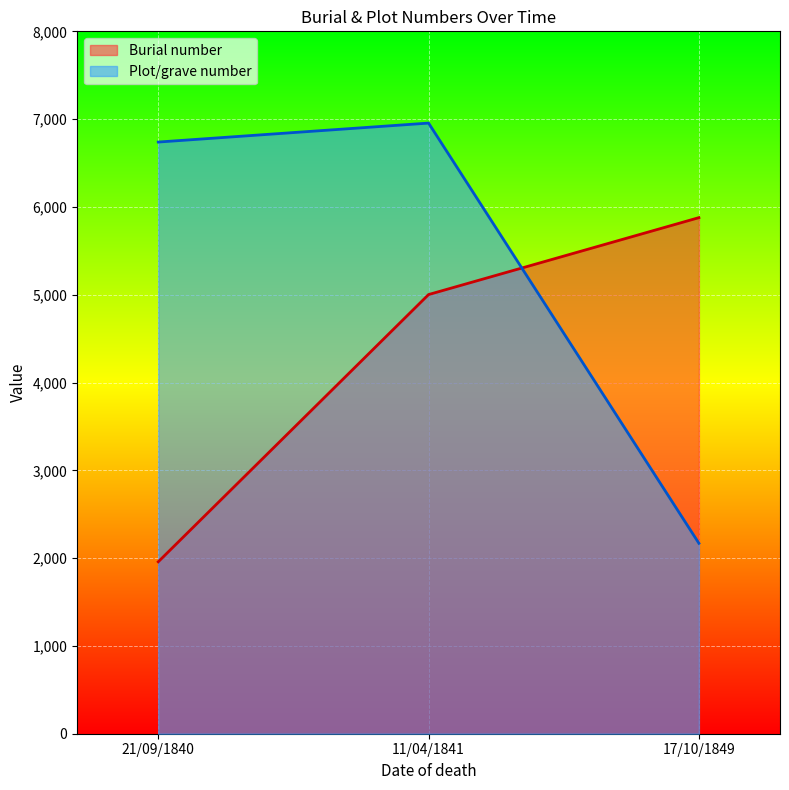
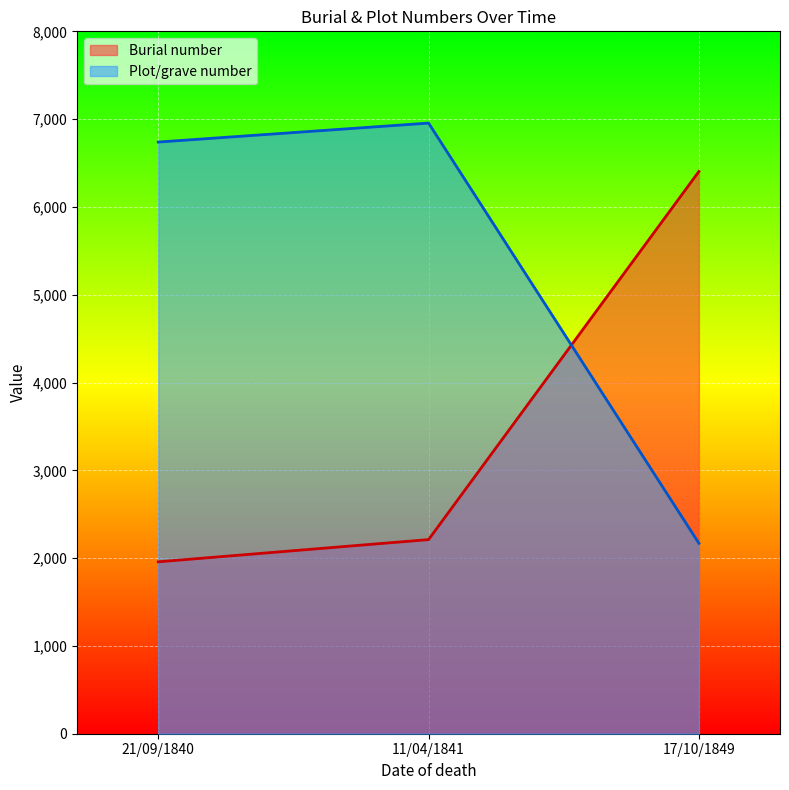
  {
    "Burial number": {
      "21/09/1840": "2,000",
-     "11/04/1841": "5,000",
-     "17/10/1849": "5,900"
+     "11/04/1841": "2,200",
+     "17/10/1849": "6,400"
    },
    "Plot/grave number": {
      "21/09/1840": "6,700",
      "11/04/1841": "7,000",
      "17/10/1849": "2,200"
    }
  }
